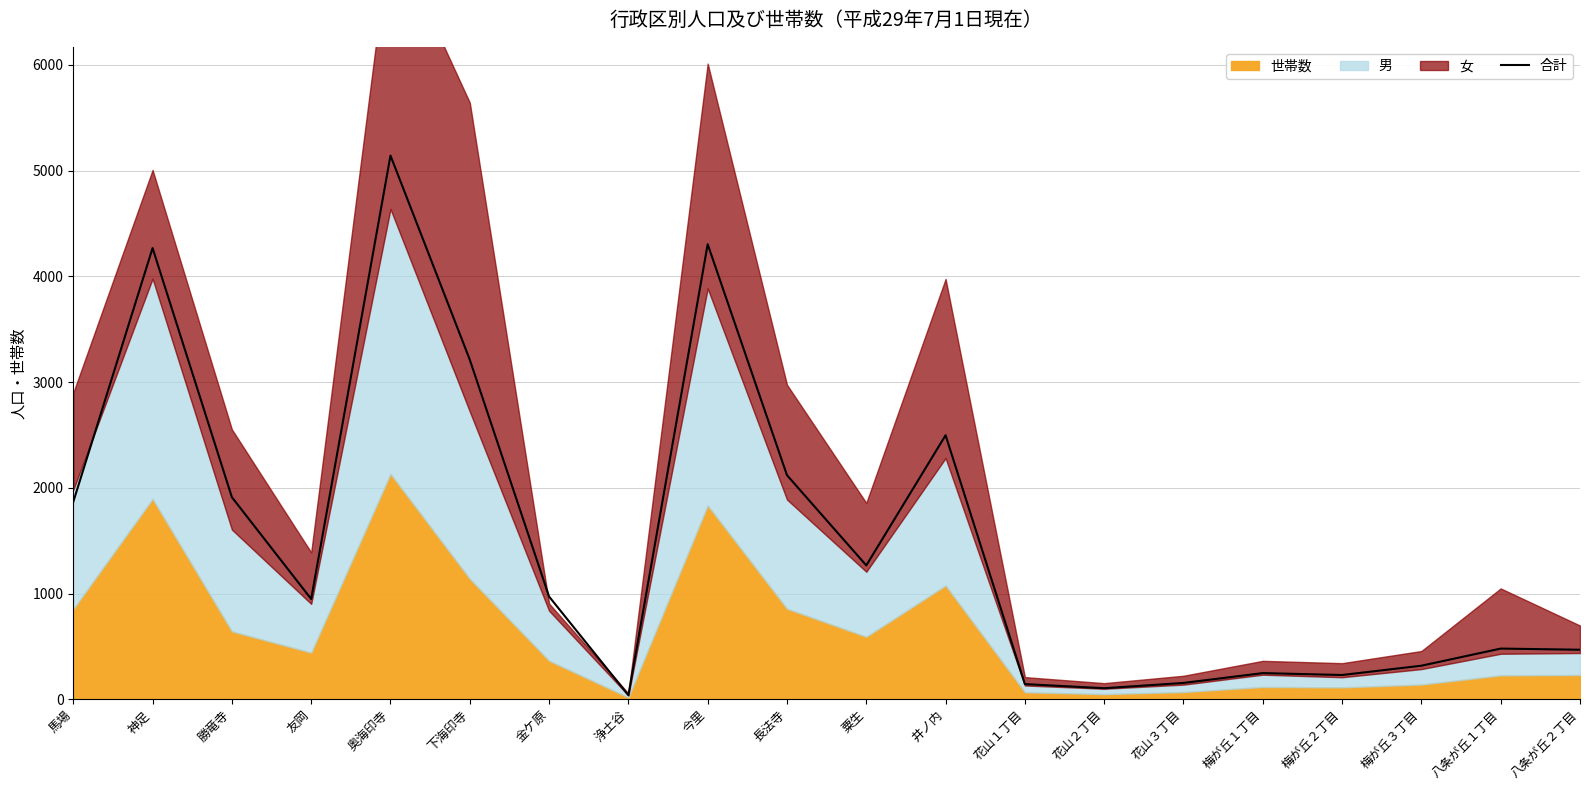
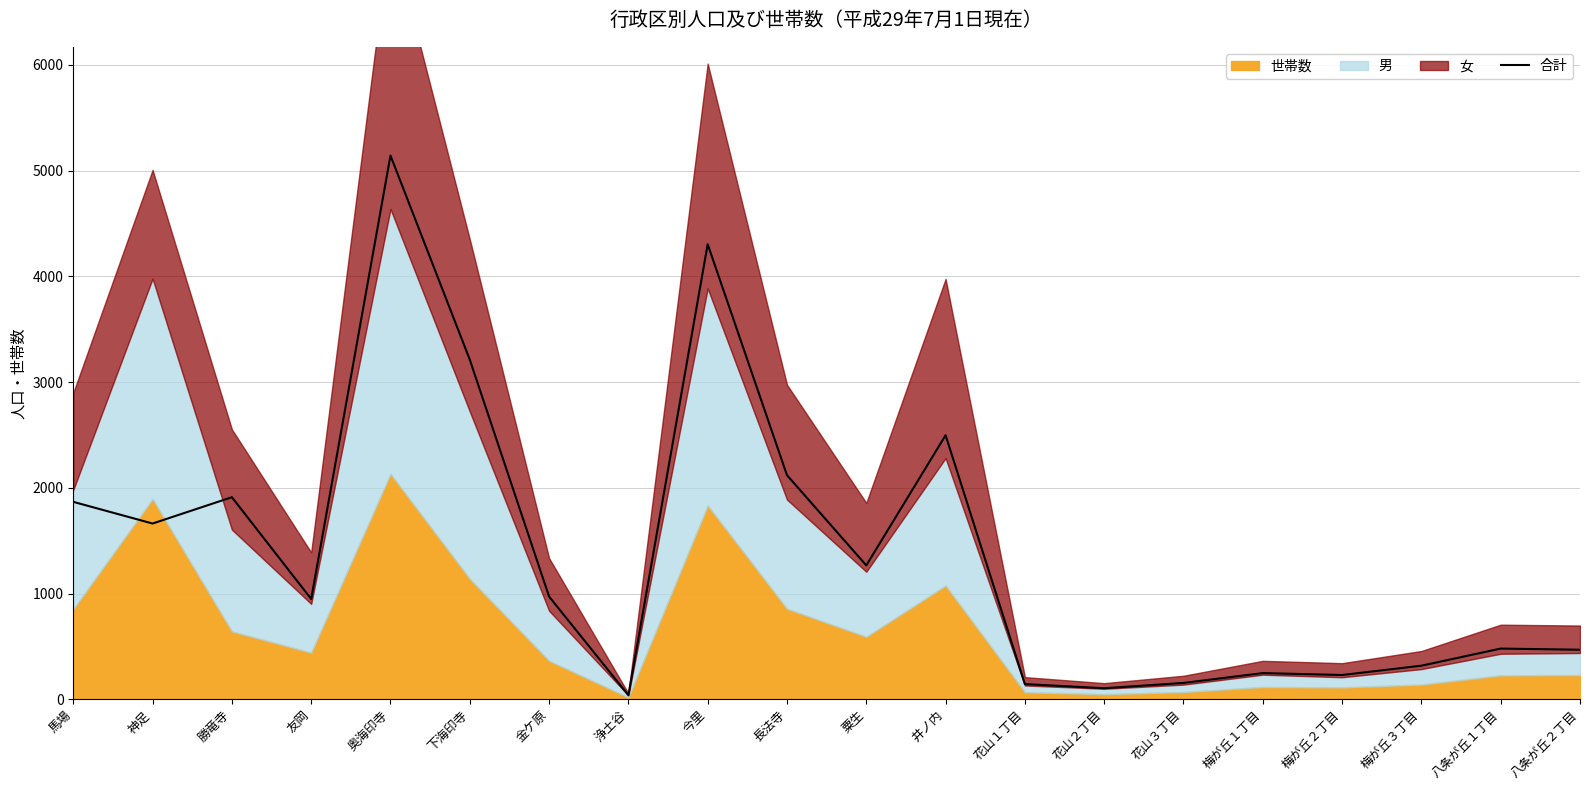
  {
    "合計": {
      "馬場": 1870,
-     "神足": 4270,
+     "神足": 1660,
      "勝竜寺": 1910,
      "友岡": 950,
      "奥海印寺": 5140,
      "下海印寺": 3210,
      "金ケ原": 970,
      "今里": 4300,
      "長法寺": 2120,
      "粟生": 1270,
      "井ノ内": 2500,
      "梅が丘３丁目": 320,
      "八条が丘１丁目": 480,
      "八条が丘２丁目": 470
    },
    "世帯数": {
      "馬場": 850,
      "神足": 1900,
      "勝竜寺": 640,
      "友岡": 440,
      "奥海印寺": 2130,
      "下海印寺": 1140,
      "金ケ原": 360,
      "今里": 1830,
      "長法寺": 860,
      "粟生": 590,
      "井ノ内": 1080,
      "花山１丁目": 70,
      "花山２丁目": 50,
      "花山３丁目": 70,
      "梅が丘１丁目": 120,
      "梅が丘２丁目": 110,
      "梅が丘３丁目": 140,
      "八条が丘１丁目": 230,
      "八条が丘２丁目": 230
    },
    "男": {
      "馬場": 1130,
      "神足": 2080,
      "勝竜寺": 960,
      "友岡": 460,
      "奥海印寺": 2510,
      "下海印寺": 1580,
      "金ケ原": 470,
      "今里": 2050,
      "長法寺": 1030,
      "粟生": 620,
      "井ノ内": 1210,
      "梅が丘３丁目": 150,
      "八条が丘１丁目": 200,
      "八条が丘２丁目": 210
    },
    "女": {
      "馬場": 920,
      "神足": 1030,
      "勝竜寺": 950,
      "友岡": 490,
-     "下海印寺": 2920,
-     "金ケ原": 70,
+     "下海印寺": 1630,
+     "金ケ原": 500,
      "今里": 2130,
      "長法寺": 1090,
      "粟生": 650,
      "井ノ内": 1700,
      "花山１丁目": 80,
      "花山２丁目": 50,
      "花山３丁目": 80,
      "梅が丘１丁目": 130,
      "梅が丘２丁目": 130,
      "梅が丘３丁目": 170,
-     "八条が丘１丁目": 620,
+     "八条が丘１丁目": 280,
      "八条が丘２丁目": 260
    }
  }
